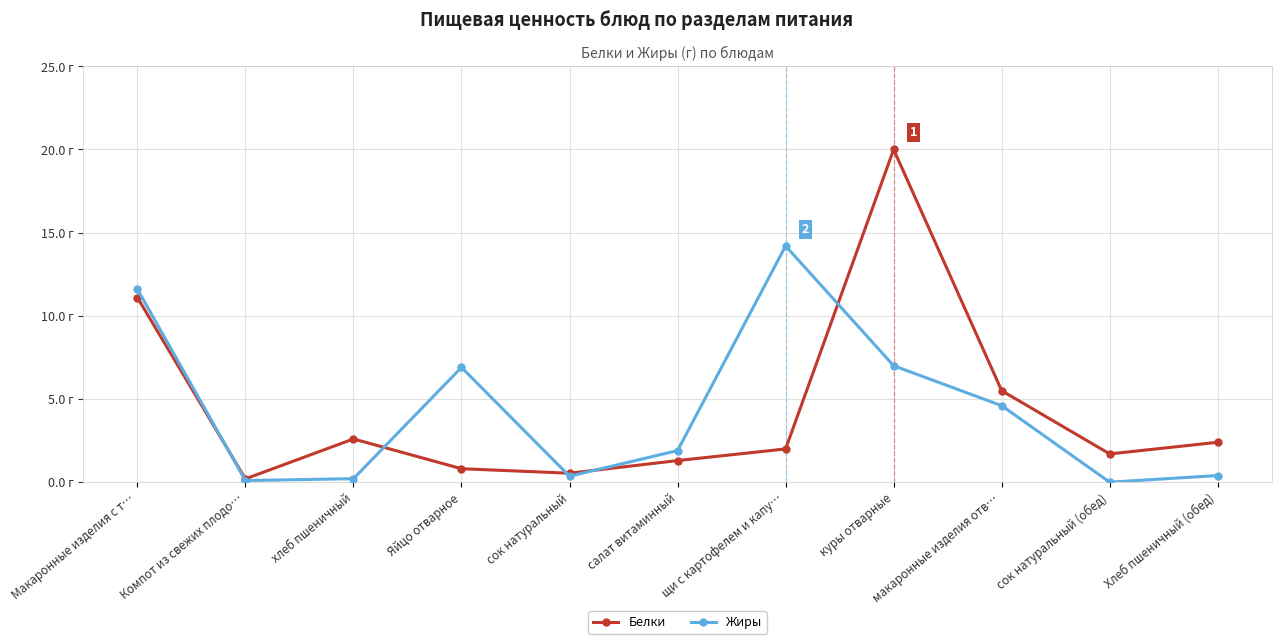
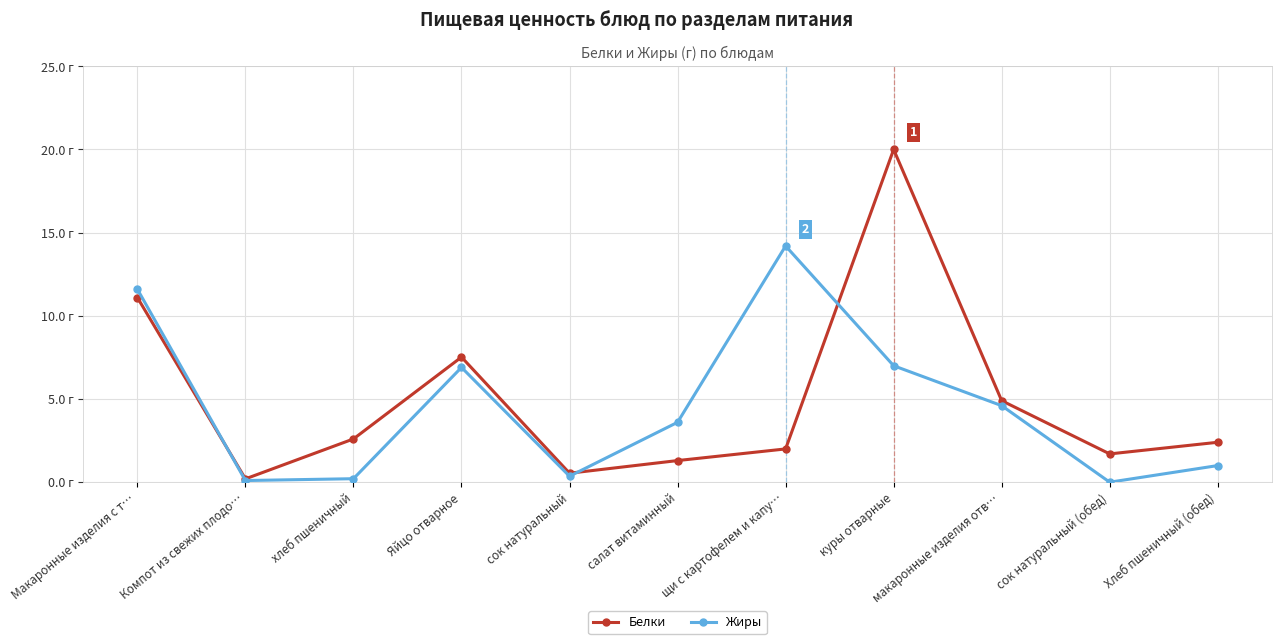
  {
    "Белки": {
      "Макаронные изделия с т…": "11.1 г",
      "хлеб пшеничный": "2.6 г",
-     "Яйцо отварное": "0.8 г",
+     "Яйцо отварное": "7.5 г",
      "сок натуральный": "0.5 г",
      "салат витаминный": "1.3 г",
      "щи с картофелем и капу…": "2.0 г",
-     "макаронные изделия отв…": "5.5 г",
+     "макаронные изделия отв…": "4.9 г",
      "сок натуральный (обед)": "1.7 г",
      "Хлеб пшеничный (обед)": "2.4 г"
    },
    "Жиры": {
      "Макаронные изделия с т…": "11.6 г",
      "хлеб пшеничный": "0.2 г",
      "Яйцо отварное": "6.9 г",
      "сок натуральный": "0.4 г",
-     "салат витаминный": "1.9 г",
+     "салат витаминный": "3.6 г",
      "куры отварные": "7.0 г",
      "макаронные изделия отв…": "4.6 г",
      "сок натуральный (обед)": "0.0 г",
-     "Хлеб пшеничный (обед)": "0.4 г"
+     "Хлеб пшеничный (обед)": "1.0 г"
    }
  }
